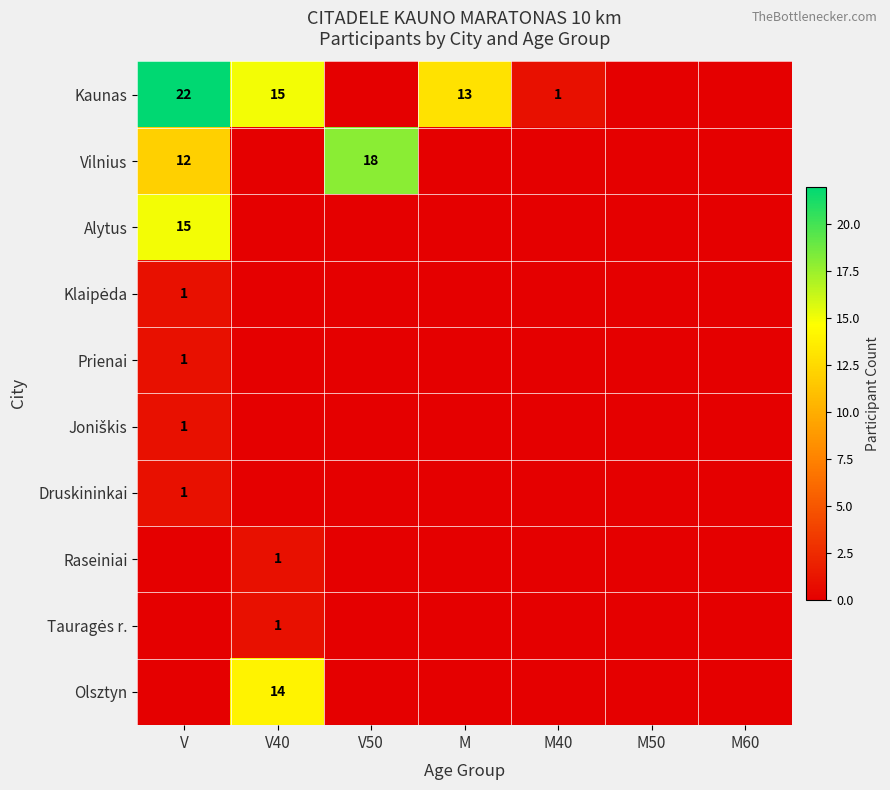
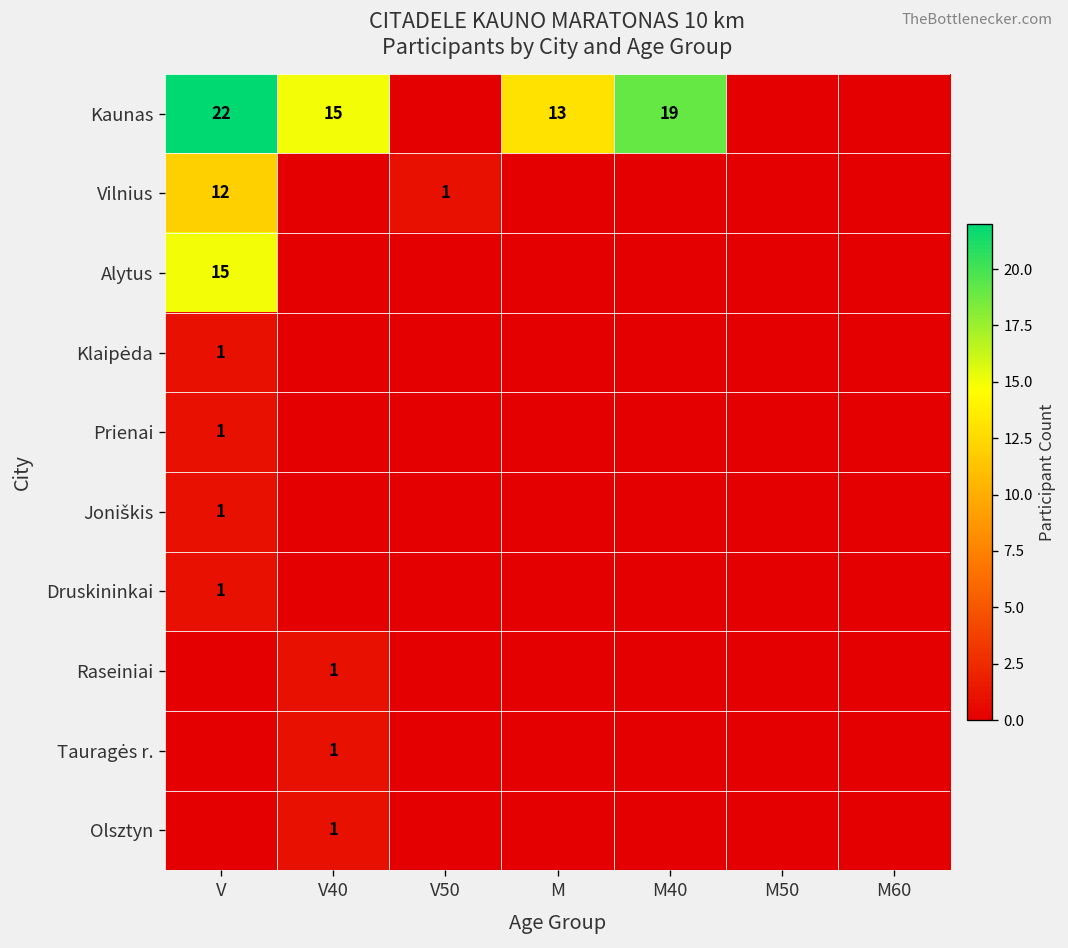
  {
    "Kaunas": {
      "V": 22,
      "V40": 15,
      "M": 13,
-     "M40": 1
+     "M40": 19
    },
    "Vilnius": {
      "V": 12,
-     "V50": 18
+     "V50": 1
    },
    "Alytus": {
      "V": 15
    },
    "Klaipėda": {
      "V": 1
    },
    "Prienai": {
      "V": 1
    },
    "Joniškis": {
      "V": 1
    },
    "Druskininkai": {
      "V": 1
    },
    "Raseiniai": {
      "V40": 1
    },
    "Tauragės r.": {
      "V40": 1
    },
    "Olsztyn": {
-     "V40": 14
+     "V40": 1
    }
  }
